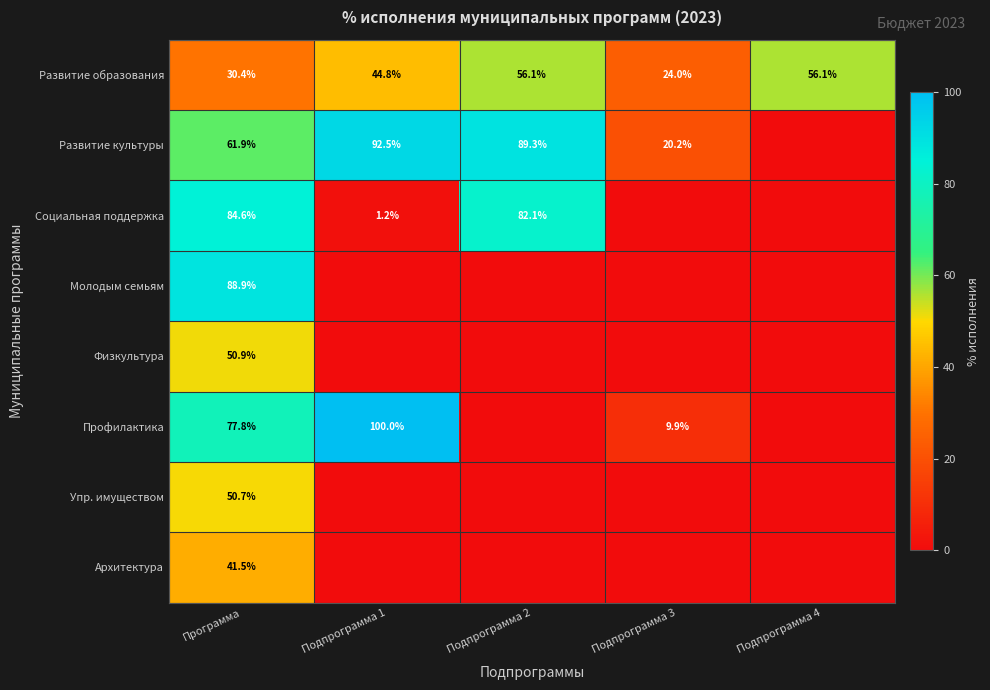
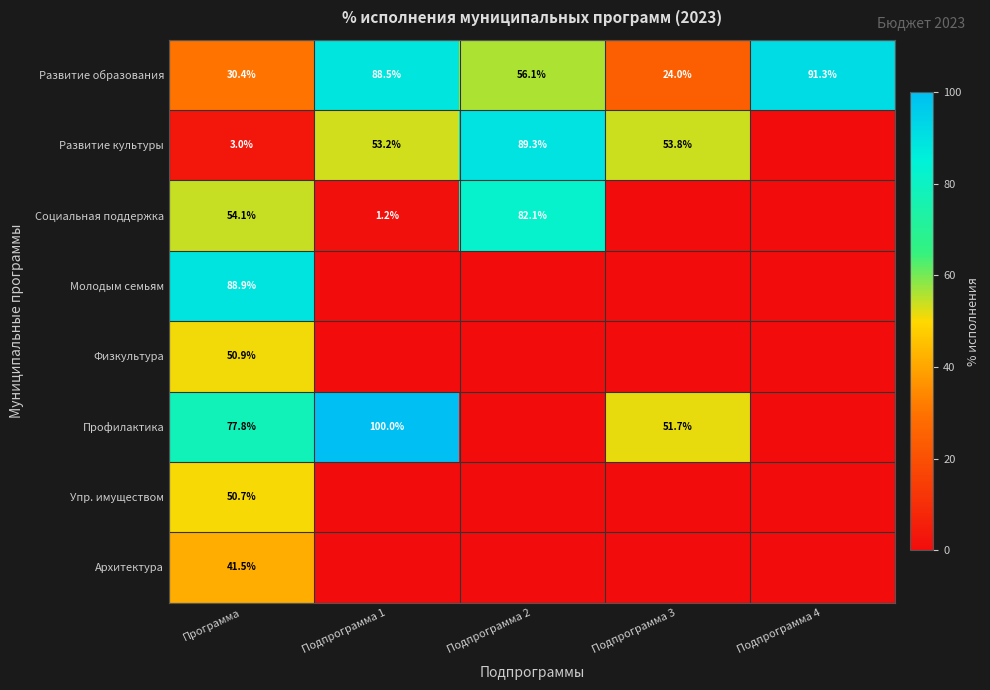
  {
    "Развитие образования": {
      "Программа": "30.4%",
-     "Подпрограмма 1": "44.8%",
+     "Подпрограмма 1": "88.5%",
      "Подпрограмма 2": "56.1%",
      "Подпрограмма 3": "24.0%",
-     "Подпрограмма 4": "56.1%"
+     "Подпрограмма 4": "91.3%"
    },
    "Развитие культуры": {
-     "Программа": "61.9%",
-     "Подпрограмма 1": "92.5%",
+     "Программа": "3.0%",
+     "Подпрограмма 1": "53.2%",
      "Подпрограмма 2": "89.3%",
-     "Подпрограмма 3": "20.2%"
+     "Подпрограмма 3": "53.8%"
    },
    "Социальная поддержка": {
-     "Программа": "84.6%",
+     "Программа": "54.1%",
      "Подпрограмма 1": "1.2%",
      "Подпрограмма 2": "82.1%"
    },
    "Молодым семьям": {
      "Программа": "88.9%"
    },
    "Физкультура": {
      "Программа": "50.9%"
    },
    "Профилактика": {
      "Программа": "77.8%",
      "Подпрограмма 1": "100.0%",
-     "Подпрограмма 3": "9.9%"
+     "Подпрограмма 3": "51.7%"
    },
    "Упр. имуществом": {
      "Программа": "50.7%"
    },
    "Архитектура": {
      "Программа": "41.5%"
    }
  }
